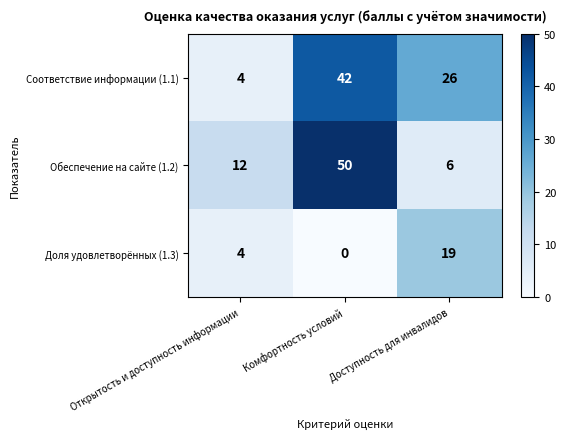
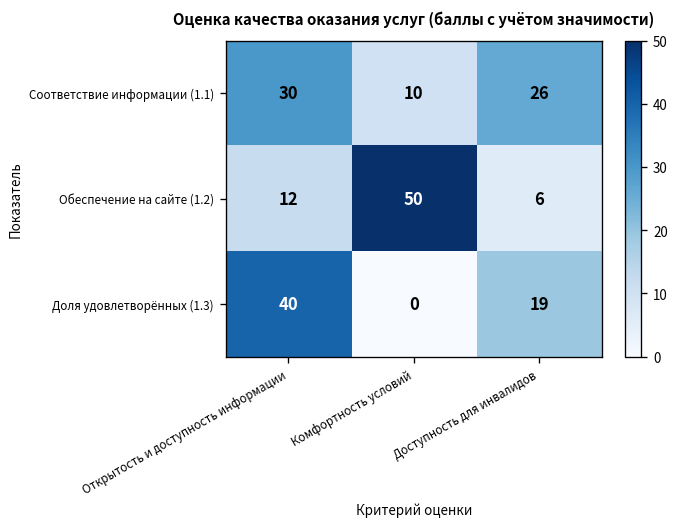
  {
    "Соответствие информации (1.1)": {
-     "Открытость и доступность информации": 4,
-     "Комфортность условий": 42,
+     "Открытость и доступность информации": 30,
+     "Комфортность условий": 10,
      "Доступность для инвалидов": 26
    },
    "Обеспечение на сайте (1.2)": {
      "Открытость и доступность информации": 12,
      "Комфортность условий": 50,
      "Доступность для инвалидов": 6
    },
    "Доля удовлетворённых (1.3)": {
-     "Открытость и доступность информации": 4,
+     "Открытость и доступность информации": 40,
      "Комфортность условий": 0,
      "Доступность для инвалидов": 19
    }
  }
